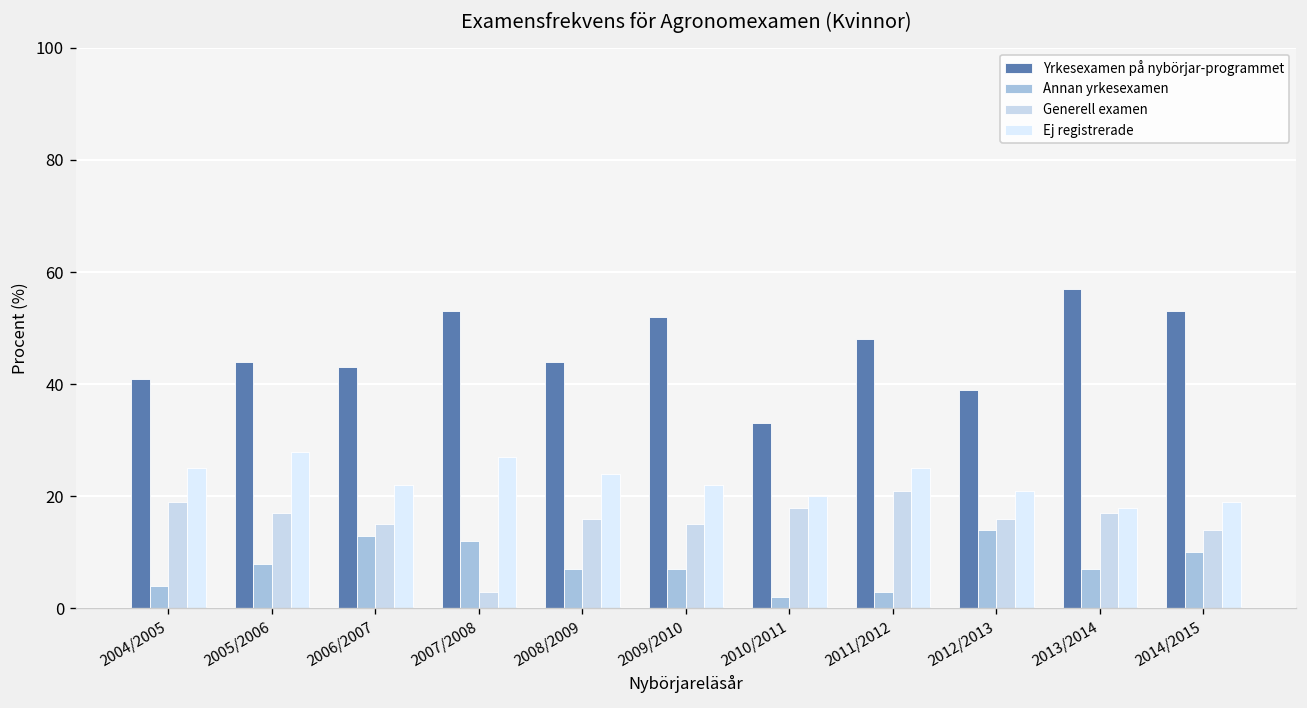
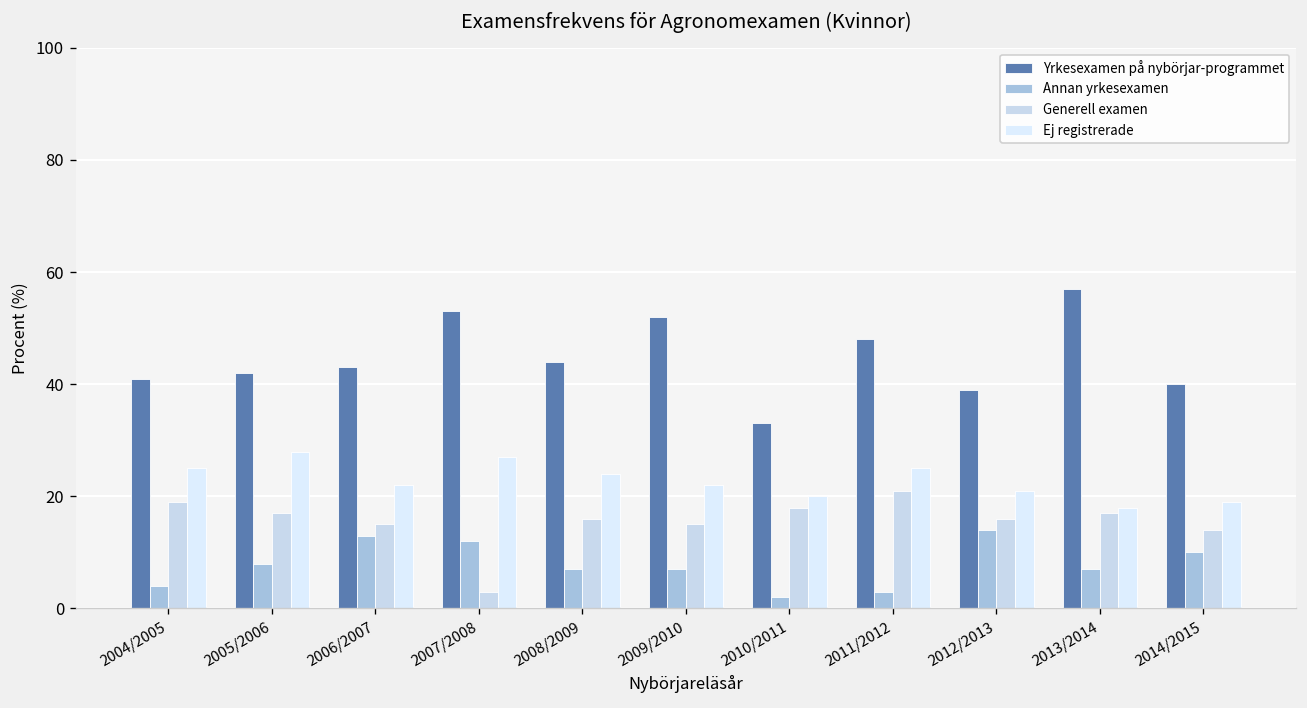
  {
    "Yrkesexamen på nybörjar-programmet": {
      "2004/2005": 41,
-     "2005/2006": 44,
+     "2005/2006": 42,
      "2006/2007": 43,
      "2007/2008": 53,
      "2008/2009": 44,
      "2009/2010": 52,
      "2010/2011": 33,
      "2011/2012": 48,
      "2012/2013": 39,
      "2013/2014": 57,
-     "2014/2015": 53
+     "2014/2015": 40
    }
  }
